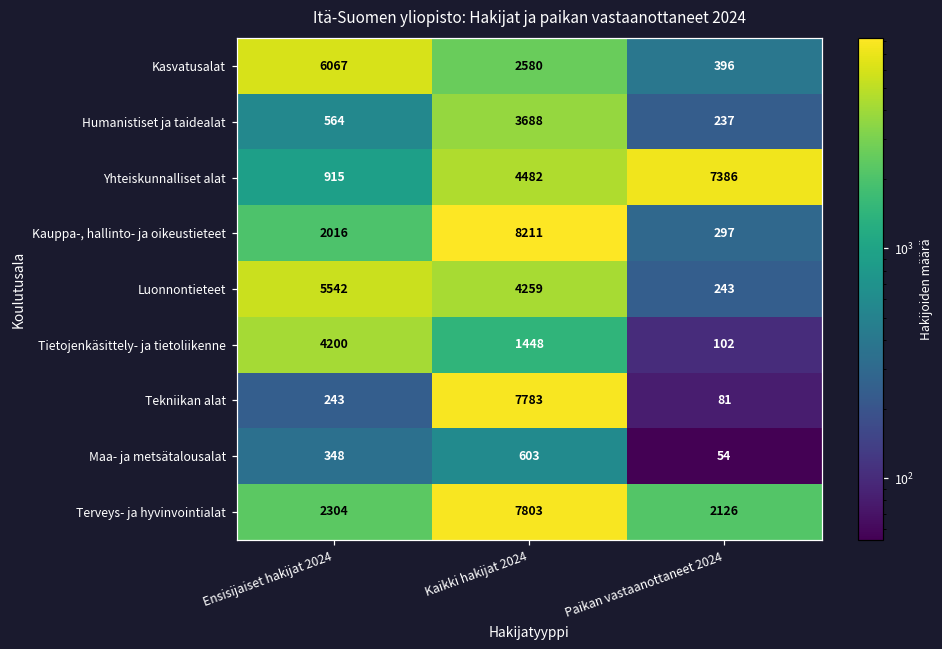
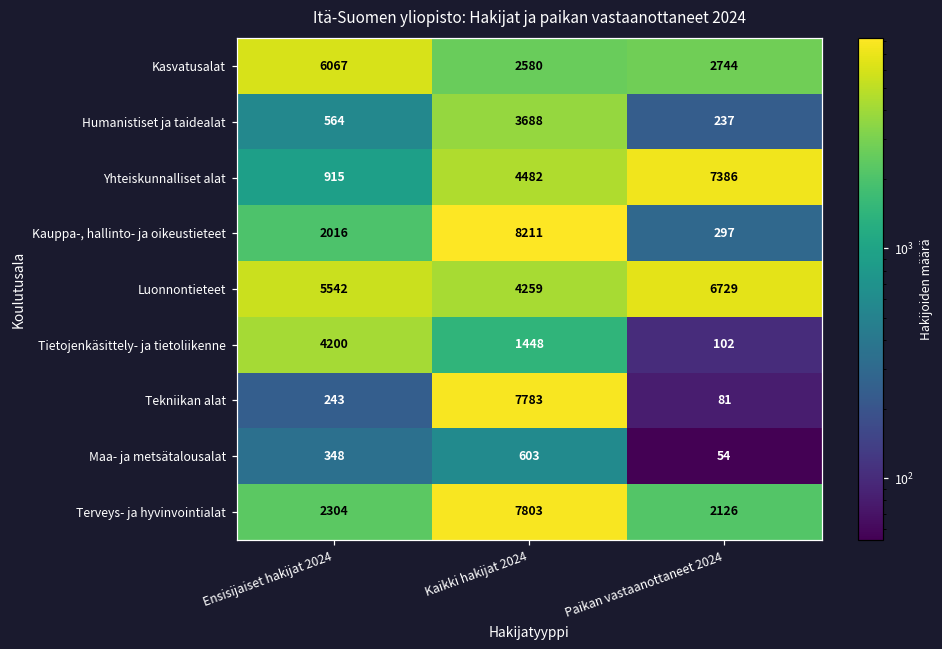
  {
    "Kasvatusalat": {
      "Ensisijaiset hakijat 2024": 6067,
      "Kaikki hakijat 2024": 2580,
-     "Paikan vastaanottaneet 2024": 396
+     "Paikan vastaanottaneet 2024": 2744
    },
    "Humanistiset ja taidealat": {
      "Ensisijaiset hakijat 2024": 564,
      "Kaikki hakijat 2024": 3688,
      "Paikan vastaanottaneet 2024": 237
    },
    "Yhteiskunnalliset alat": {
      "Ensisijaiset hakijat 2024": 915,
      "Kaikki hakijat 2024": 4482,
      "Paikan vastaanottaneet 2024": 7386
    },
    "Kauppa-, hallinto- ja oikeustieteet": {
      "Ensisijaiset hakijat 2024": 2016,
      "Kaikki hakijat 2024": 8211,
      "Paikan vastaanottaneet 2024": 297
    },
    "Luonnontieteet": {
      "Ensisijaiset hakijat 2024": 5542,
      "Kaikki hakijat 2024": 4259,
-     "Paikan vastaanottaneet 2024": 243
+     "Paikan vastaanottaneet 2024": 6729
    },
    "Tietojenkäsittely- ja tietoliikenne": {
      "Ensisijaiset hakijat 2024": 4200,
      "Kaikki hakijat 2024": 1448,
      "Paikan vastaanottaneet 2024": 102
    },
    "Tekniikan alat": {
      "Ensisijaiset hakijat 2024": 243,
      "Kaikki hakijat 2024": 7783,
      "Paikan vastaanottaneet 2024": 81
    },
    "Maa- ja metsätalousalat": {
      "Ensisijaiset hakijat 2024": 348,
      "Kaikki hakijat 2024": 603,
      "Paikan vastaanottaneet 2024": 54
    },
    "Terveys- ja hyvinvointialat": {
      "Ensisijaiset hakijat 2024": 2304,
      "Kaikki hakijat 2024": 7803,
      "Paikan vastaanottaneet 2024": 2126
    }
  }
